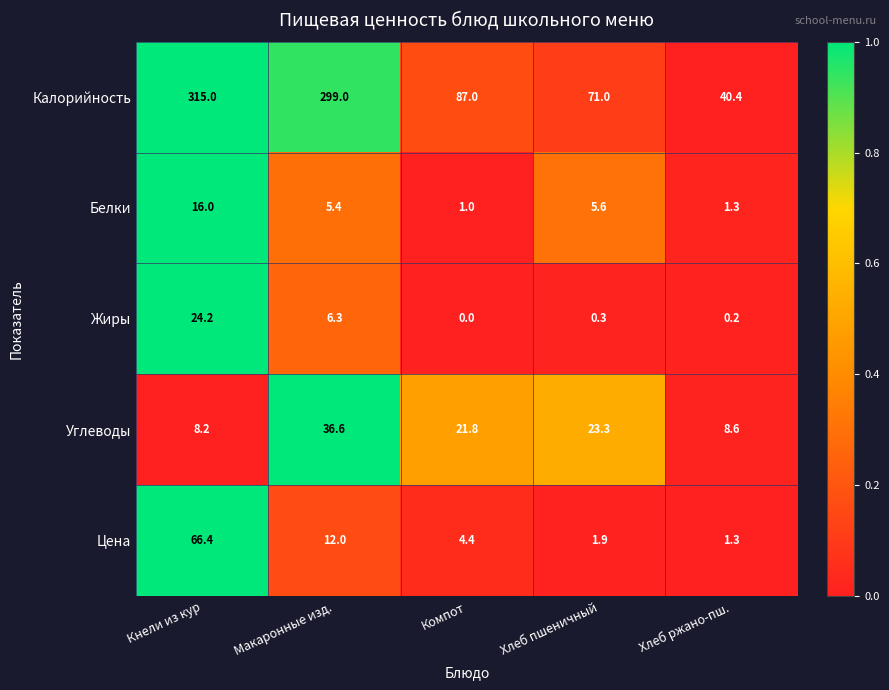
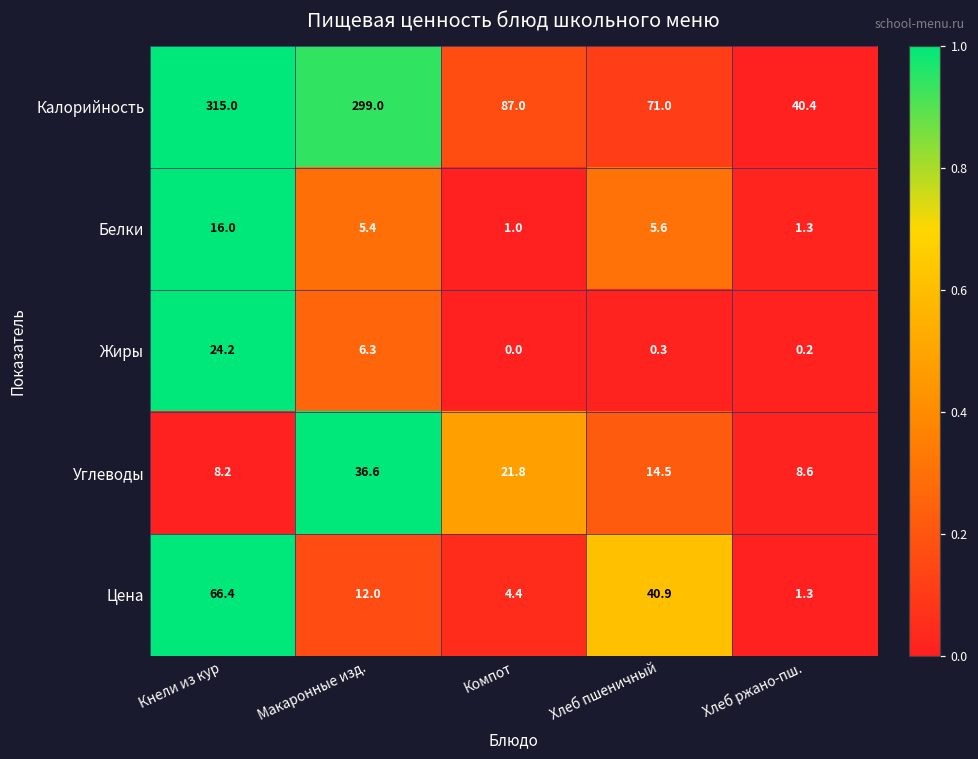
  {
    "Калорийность": {
      "Кнели из кур": 315.0,
      "Макаронные изд.": 299.0,
      "Компот": 87.0,
      "Хлеб пшеничный": 71.0,
      "Хлеб ржано-пш.": 40.4
    },
    "Белки": {
      "Кнели из кур": 16.0,
      "Макаронные изд.": 5.4,
      "Компот": 1.0,
      "Хлеб пшеничный": 5.6,
      "Хлеб ржано-пш.": 1.3
    },
    "Жиры": {
      "Кнели из кур": 24.2,
      "Макаронные изд.": 6.3,
      "Компот": 0.0,
      "Хлеб пшеничный": 0.3,
      "Хлеб ржано-пш.": 0.2
    },
    "Углеводы": {
      "Кнели из кур": 8.2,
      "Макаронные изд.": 36.6,
      "Компот": 21.8,
-     "Хлеб пшеничный": 23.3,
+     "Хлеб пшеничный": 14.5,
      "Хлеб ржано-пш.": 8.6
    },
    "Цена": {
      "Кнели из кур": 66.4,
      "Макаронные изд.": 12.0,
      "Компот": 4.4,
-     "Хлеб пшеничный": 1.9,
+     "Хлеб пшеничный": 40.9,
      "Хлеб ржано-пш.": 1.3
    }
  }
